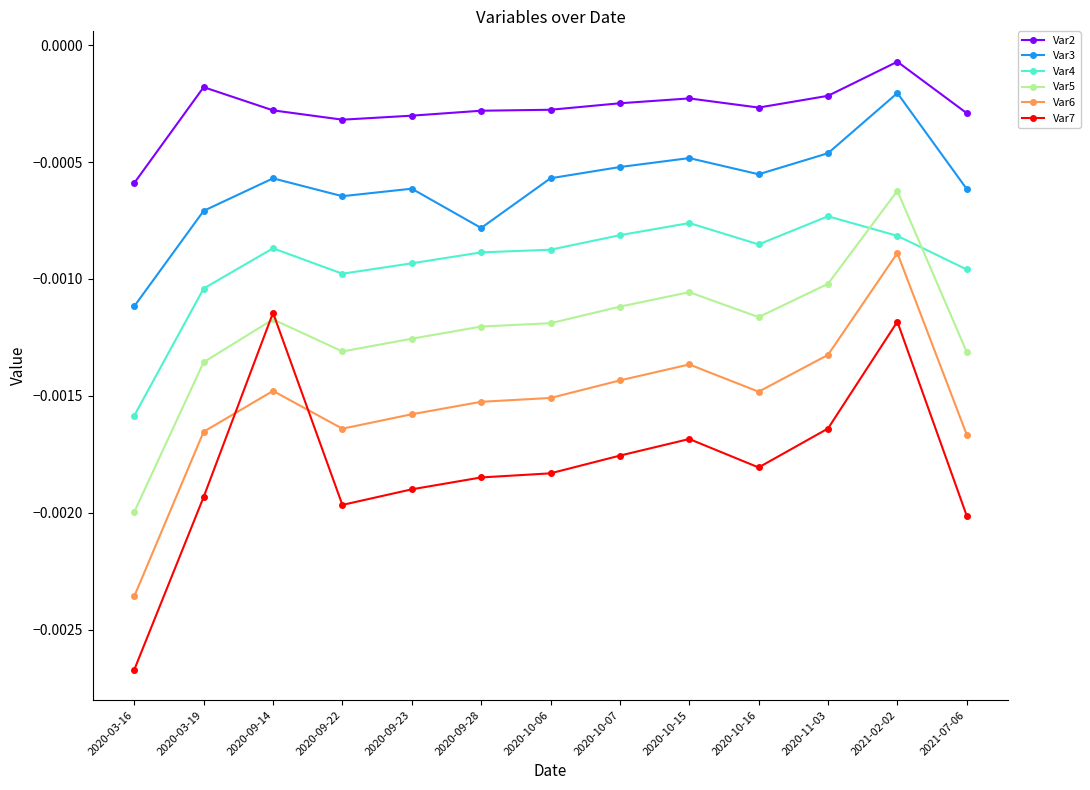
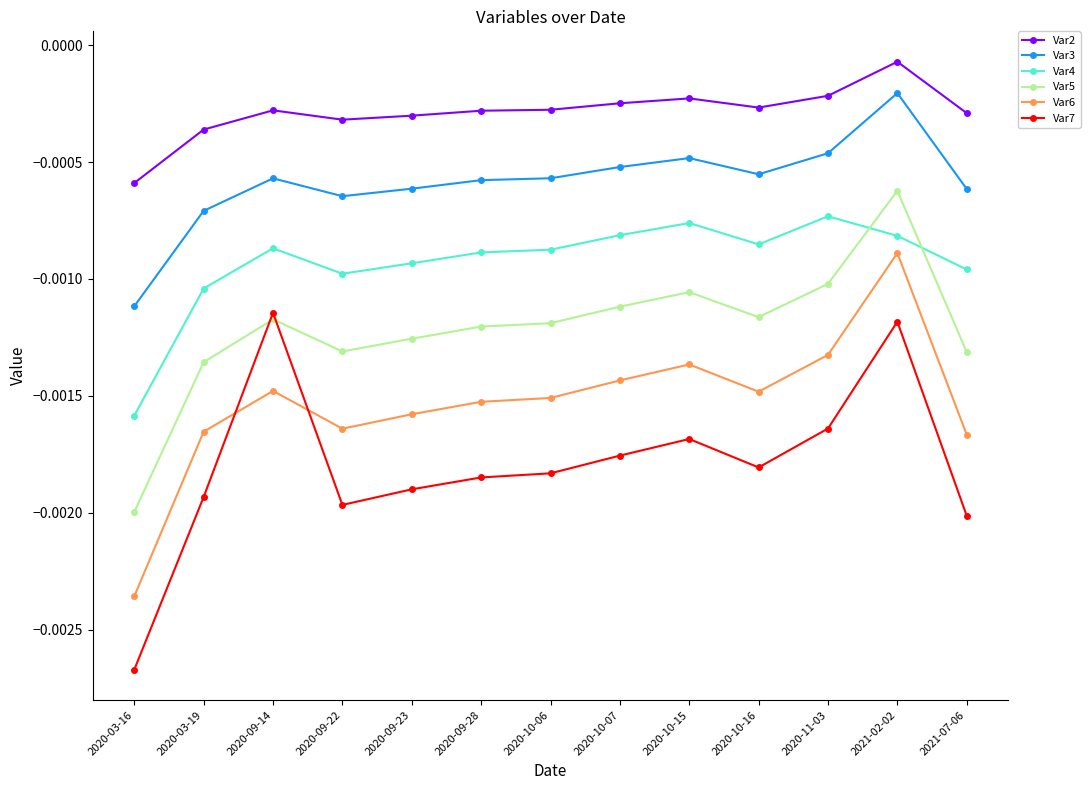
  {
    "Var2": {
      "2020-03-16": -0.00059,
-     "2020-03-19": -0.00018,
+     "2020-03-19": -0.00036,
      "2020-09-14": -0.00028,
      "2020-09-22": -0.00032,
      "2020-09-23": -0.00030,
      "2020-09-28": -0.00028,
      "2020-10-06": -0.00028,
      "2020-10-07": -0.00025,
      "2020-10-15": -0.00023,
      "2020-10-16": -0.00027,
      "2020-11-03": -0.00022,
      "2021-02-02": -0.00007,
      "2021-07-06": -0.00029
    },
    "Var3": {
      "2020-03-16": -0.00112,
      "2020-03-19": -0.00071,
      "2020-09-14": -0.00057,
      "2020-09-22": -0.00065,
      "2020-09-23": -0.00061,
-     "2020-09-28": -0.00078,
+     "2020-09-28": -0.00058,
      "2020-10-06": -0.00057,
      "2020-10-07": -0.00052,
      "2020-10-15": -0.00048,
      "2020-10-16": -0.00055,
      "2020-11-03": -0.00046,
      "2021-02-02": -0.00021,
      "2021-07-06": -0.00062
    },
    "Var4": {
      "2020-03-16": -0.00158,
      "2020-03-19": -0.00104,
      "2020-09-14": -0.00087,
      "2020-09-22": -0.00098,
      "2020-09-23": -0.00093,
      "2020-09-28": -0.00089,
      "2020-10-06": -0.00087,
      "2020-10-07": -0.00081,
      "2020-10-15": -0.00076,
      "2020-10-16": -0.00085,
      "2020-11-03": -0.00073,
      "2021-02-02": -0.00082,
      "2021-07-06": -0.00096
    },
    "Var5": {
      "2020-03-16": -0.00200,
      "2020-03-19": -0.00136,
      "2020-09-14": -0.00117,
      "2020-09-22": -0.00131,
      "2020-09-23": -0.00126,
      "2020-09-28": -0.00120,
      "2020-10-06": -0.00119,
      "2020-10-07": -0.00112,
      "2020-10-15": -0.00106,
      "2020-10-16": -0.00116,
      "2020-11-03": -0.00102,
      "2021-02-02": -0.00062,
      "2021-07-06": -0.00131
    },
    "Var6": {
      "2020-03-16": -0.00236,
      "2020-03-19": -0.00165,
      "2020-09-14": -0.00148,
      "2020-09-22": -0.00164,
      "2020-09-23": -0.00158,
      "2020-09-28": -0.00153,
      "2020-10-06": -0.00151,
      "2020-10-07": -0.00143,
      "2020-10-15": -0.00137,
      "2020-10-16": -0.00148,
      "2020-11-03": -0.00132,
      "2021-02-02": -0.00089,
      "2021-07-06": -0.00167
    },
    "Var7": {
      "2020-03-16": -0.00267,
      "2020-03-19": -0.00193,
      "2020-09-14": -0.00114,
      "2020-09-22": -0.00197,
      "2020-09-23": -0.00190,
      "2020-09-28": -0.00185,
      "2020-10-06": -0.00183,
      "2020-10-07": -0.00176,
      "2020-10-15": -0.00168,
      "2020-10-16": -0.00181,
      "2020-11-03": -0.00164,
      "2021-02-02": -0.00118,
      "2021-07-06": -0.00201
    }
  }
